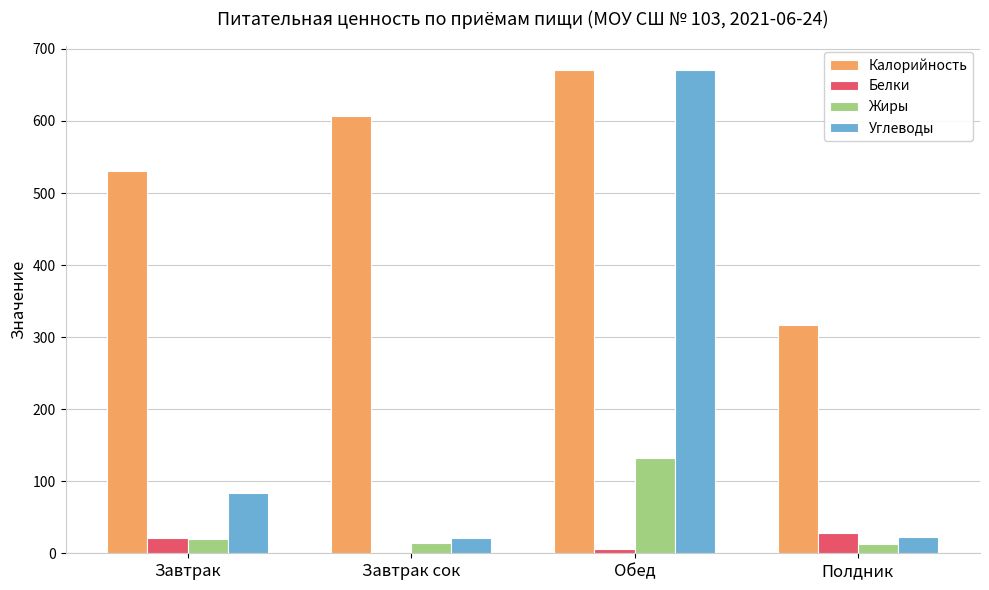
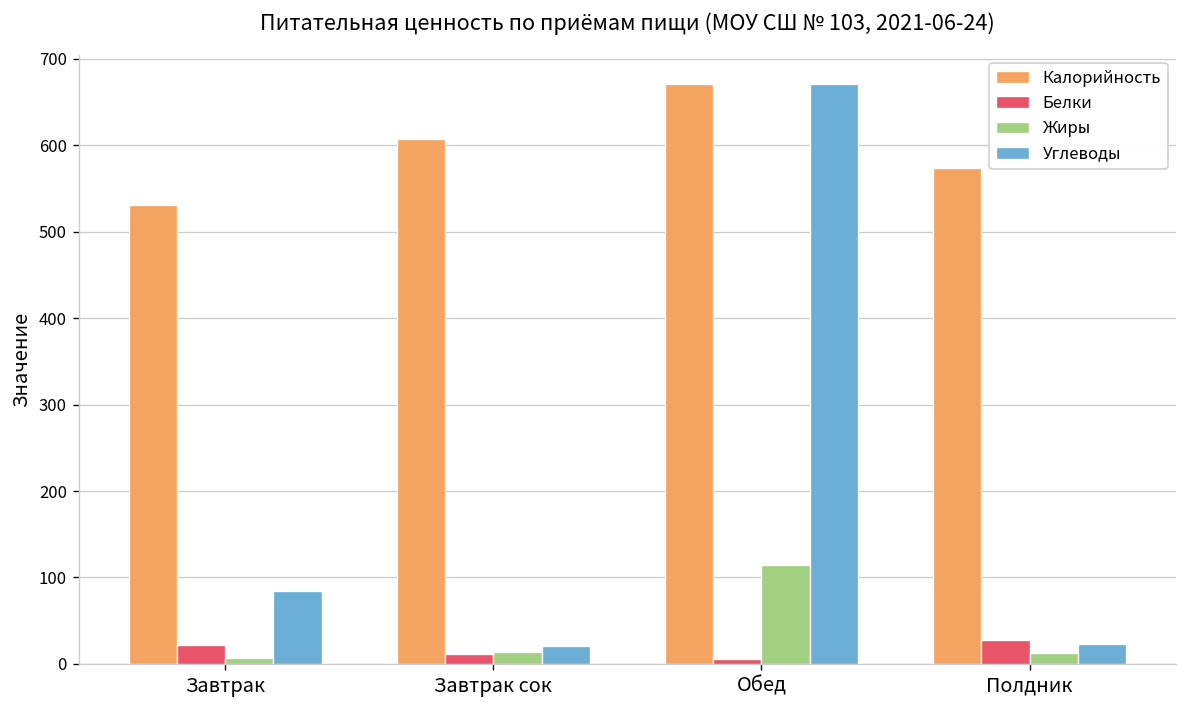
  {
    "Калорийность": {
      "Завтрак": 530,
      "Завтрак сок": 610,
      "Обед": 670,
-     "Полдник": 320
+     "Полдник": 570
    },
    "Белки": {
      "Завтрак": 20,
-     "Завтрак сок": 0,
+     "Завтрак сок": 10,
      "Обед": 10,
      "Полдник": 30
    },
    "Жиры": {
-     "Завтрак": 20,
+     "Завтрак": 10,
      "Завтрак сок": 10,
-     "Обед": 130,
+     "Обед": 110,
      "Полдник": 10
    },
    "Углеводы": {
      "Завтрак": 80,
      "Завтрак сок": 20,
      "Обед": 670,
      "Полдник": 20
    }
  }
